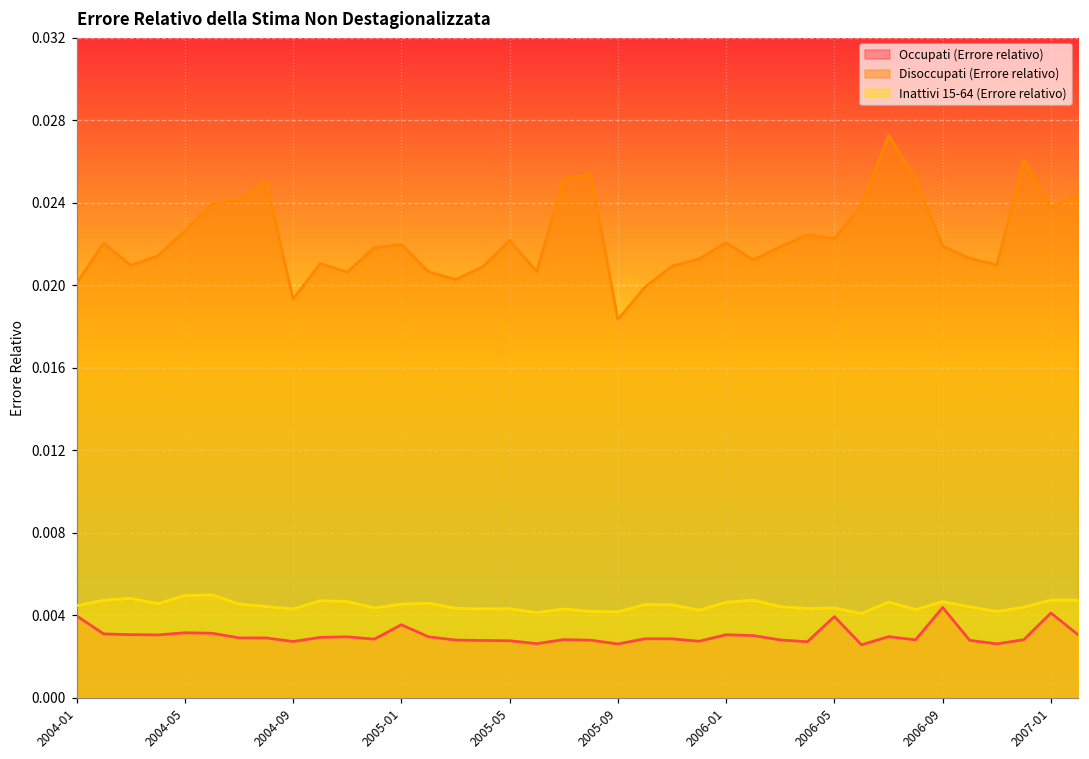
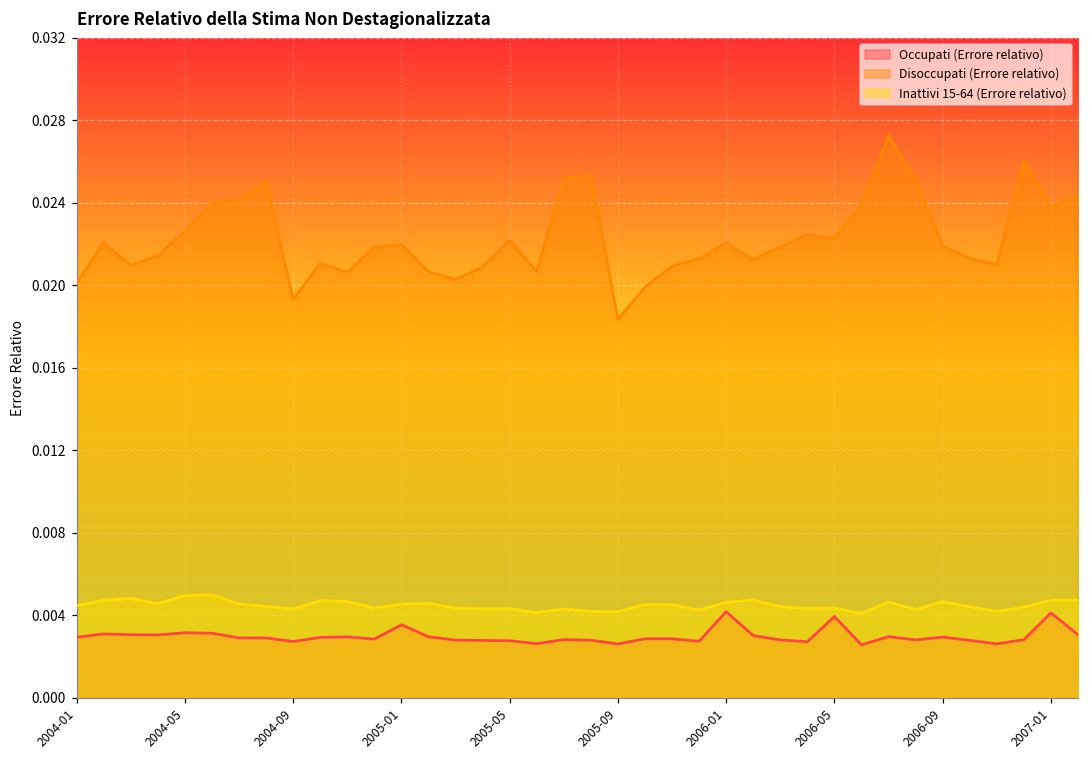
  {
    "Occupati (Errore relativo)": {
-     "2004-01": 0.0040,
+     "2004-01": 0.0029,
      "2004-05": 0.0031,
      "2004-09": 0.0027,
      "2005-01": 0.0035,
      "2005-05": 0.0028,
      "2005-09": 0.0026,
-     "2006-01": 0.0031,
+     "2006-01": 0.0042,
      "2006-05": 0.0039,
-     "2006-09": 0.0044,
+     "2006-09": 0.0029,
      "2007-01": 0.0041
    }
  }
